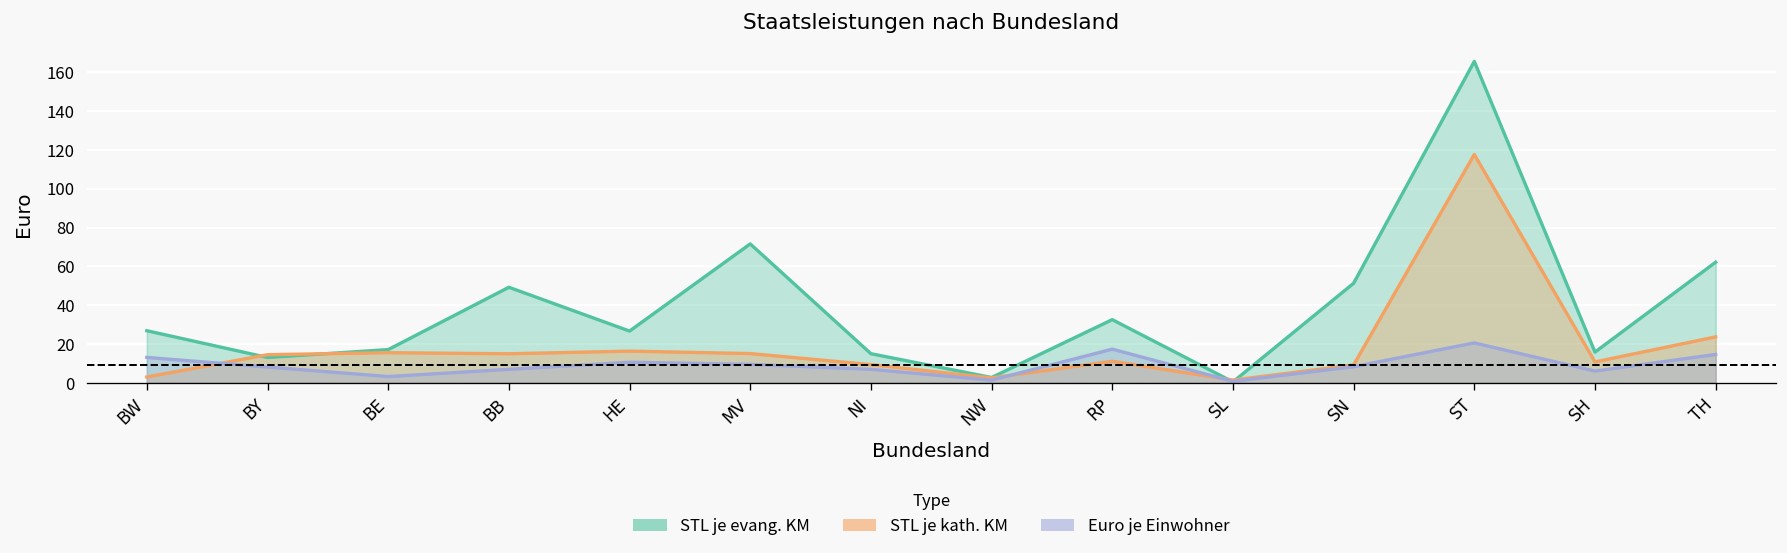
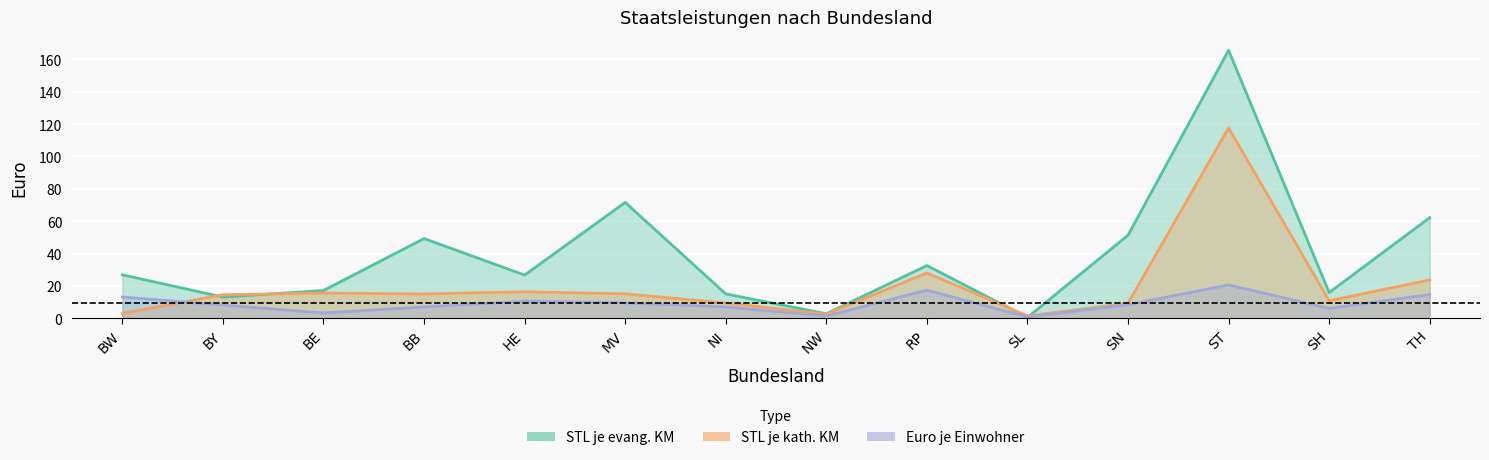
  {
    "STL je kath. KM": {
      "BW": 3,
      "BB": 15,
      "HE": 16,
      "MV": 15,
      "NI": 9,
-     "RP": 11,
+     "RP": 28,
      "ST": 118,
      "SH": 11,
      "TH": 24
    }
  }
